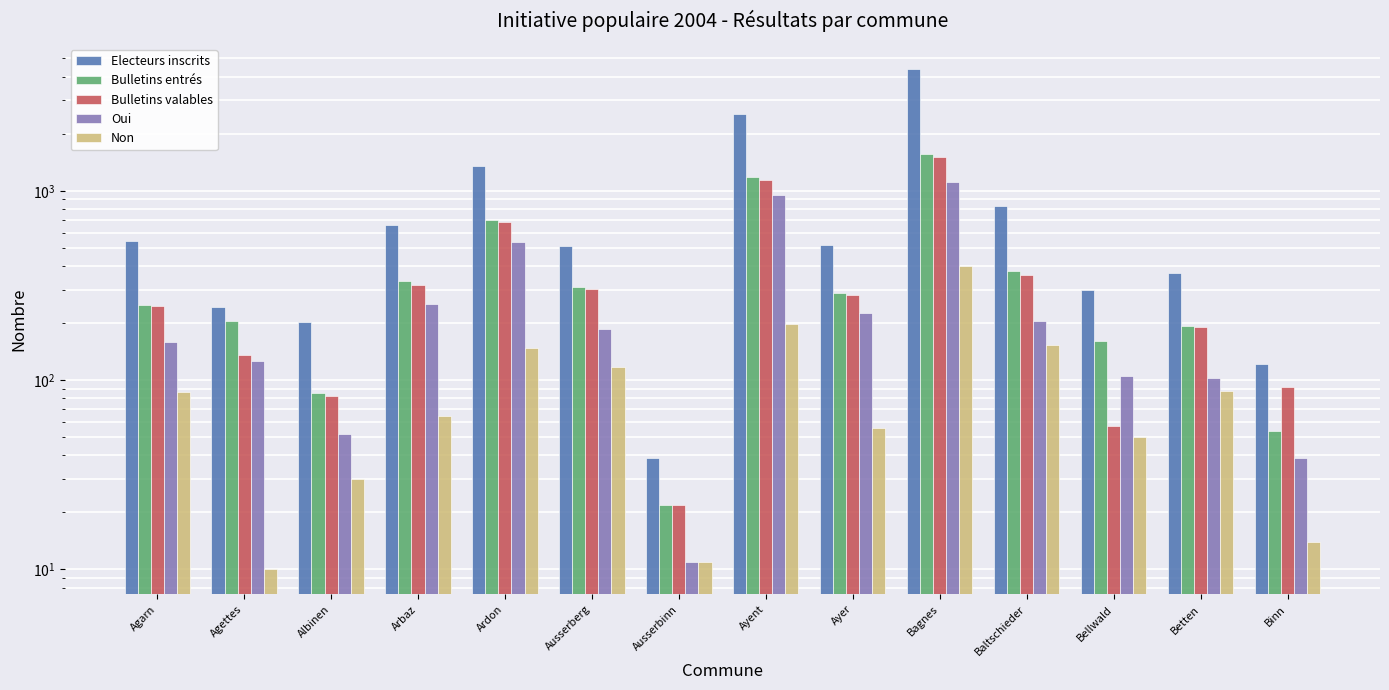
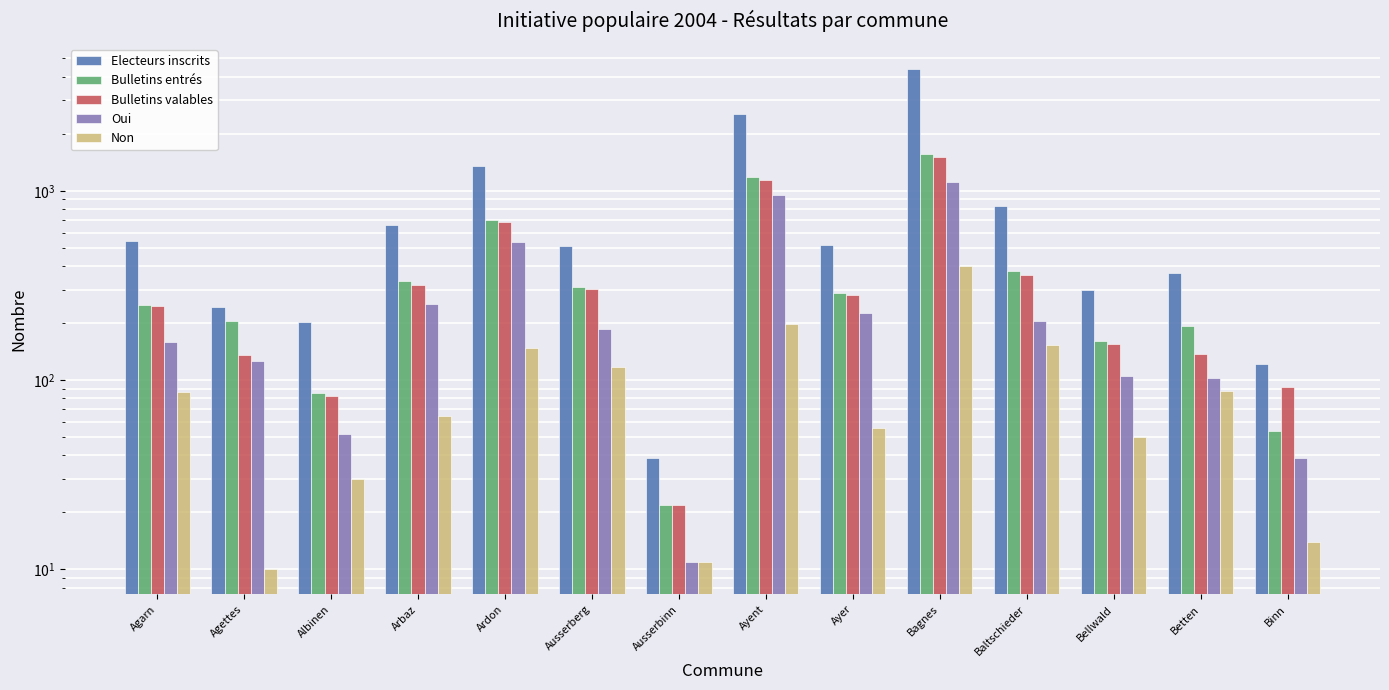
  {
    "Bulletins entrés": {
      "Agarn": 250,
      "Agettes": 200,
      "Albinen": 90,
      "Arbaz": 330,
      "Ardon": 700,
      "Ausserberg": 310,
      "Ausserbinn": 22,
      "Ayent": 1200,
      "Ayer": 290,
      "Bagnes": 1600,
      "Baltschieder": 380,
      "Bellwald": 160,
      "Betten": 190,
      "Binn": 54
    },
    "Bulletins valables": {
      "Agarn": 250,
      "Agettes": 140,
      "Albinen": 82,
      "Arbaz": 320,
      "Ardon": 680,
      "Ausserberg": 300,
      "Ausserbinn": 22,
      "Ayent": 1100,
      "Ayer": 280,
      "Bagnes": 1500,
      "Baltschieder": 360,
-     "Bellwald": 57,
-     "Betten": 190,
+     "Bellwald": 160,
+     "Betten": 140,
      "Binn": 90
    },
    "Non": {
      "Agarn": 90,
      "Agettes": 10,
      "Albinen": 30,
      "Arbaz": 65,
      "Ardon": 150,
      "Ausserberg": 120,
      "Ausserbinn": 11,
      "Ayent": 200,
      "Ayer": 56,
      "Bagnes": 400,
      "Baltschieder": 150,
      "Bellwald": 50,
      "Betten": 90,
      "Binn": 14
    }
  }
